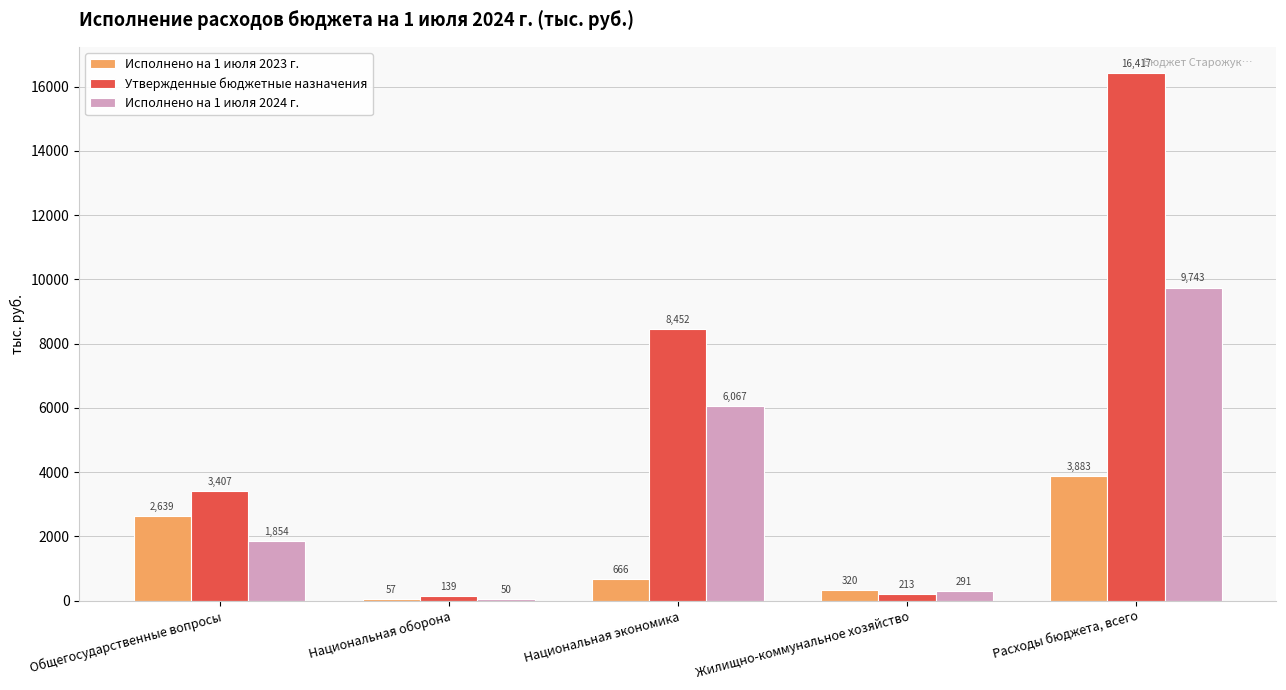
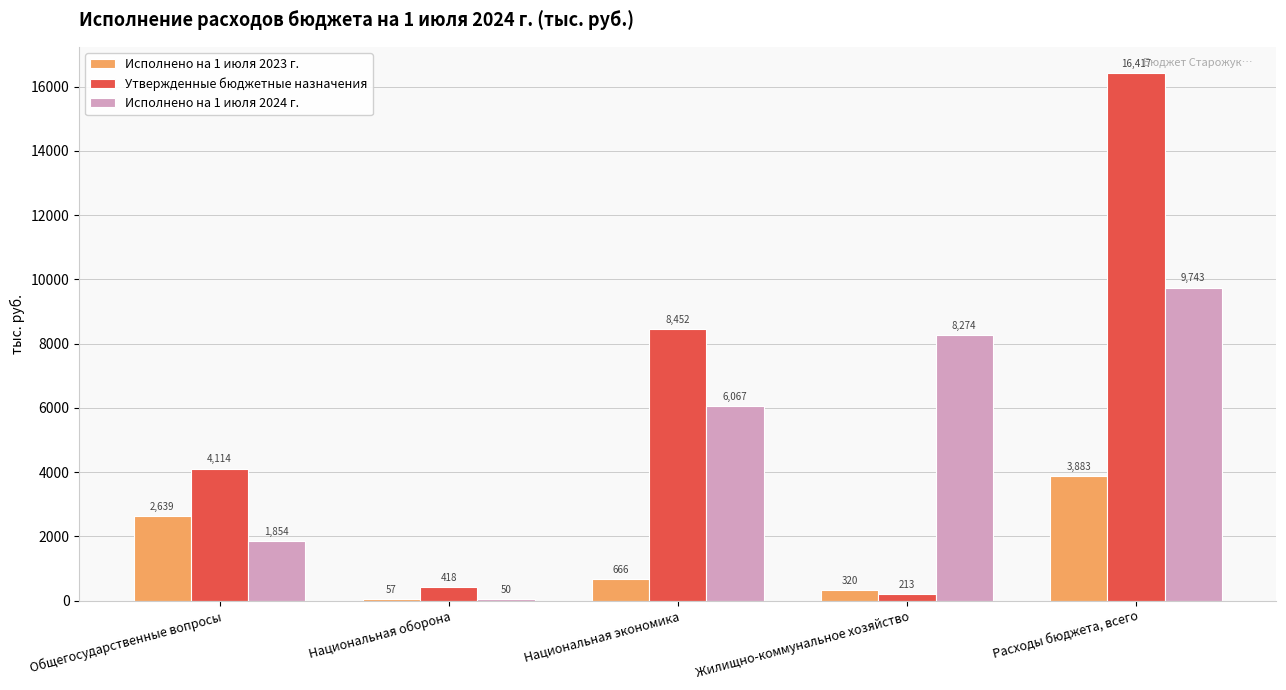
  {
    "Исполнено на 1 июля 2023 г.": {
      "Общегосударственные вопросы": "2,639",
      "Национальная оборона": "57",
      "Национальная экономика": "666",
      "Жилищно-коммунальное хозяйство": "320",
      "Расходы бюджета, всего": "3,883"
    },
    "Утвержденные бюджетные назначения": {
-     "Общегосударственные вопросы": "3,407",
-     "Национальная оборона": "139",
+     "Общегосударственные вопросы": "4,114",
+     "Национальная оборона": "418",
      "Национальная экономика": "8,452",
      "Жилищно-коммунальное хозяйство": "213"
    },
    "Исполнено на 1 июля 2024 г.": {
      "Общегосударственные вопросы": "1,854",
      "Национальная оборона": "50",
      "Национальная экономика": "6,067",
-     "Жилищно-коммунальное хозяйство": "291",
+     "Жилищно-коммунальное хозяйство": "8,274",
      "Расходы бюджета, всего": "9,743"
    }
  }
